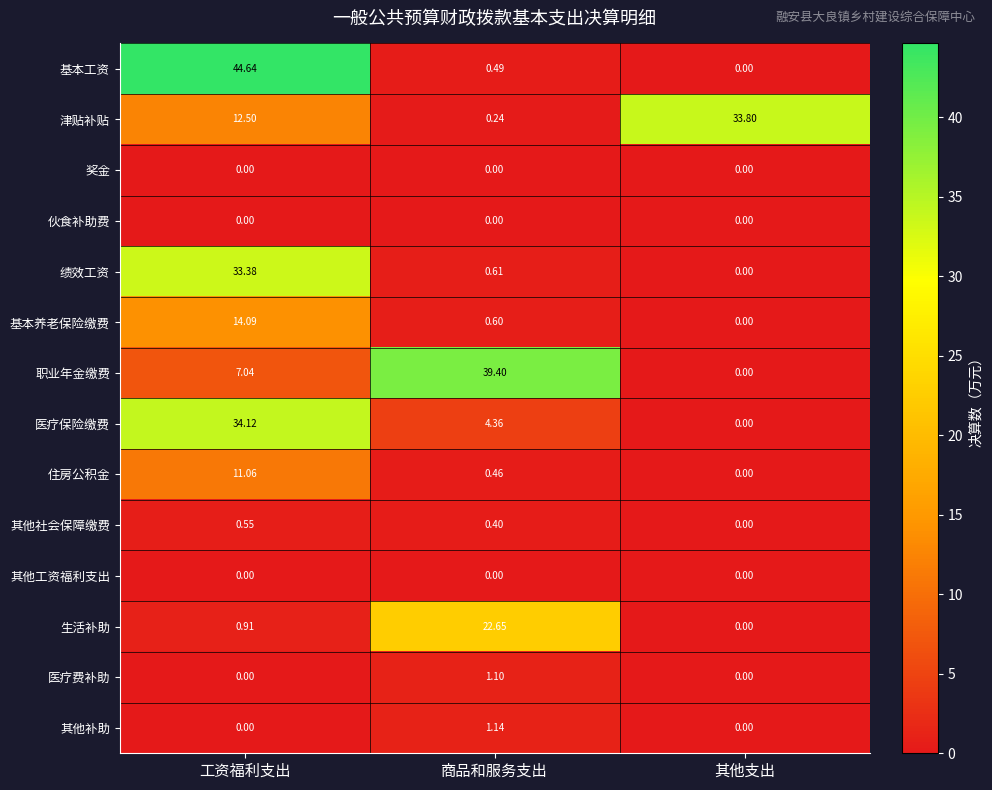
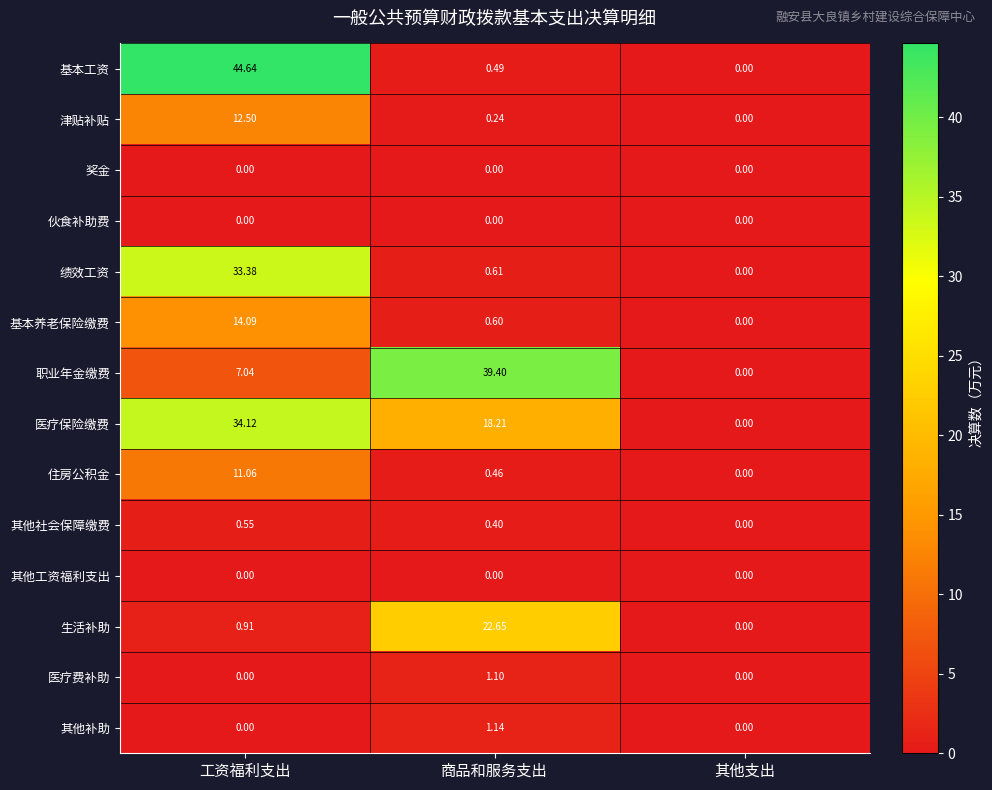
  {
    "基本工资": {
      "工资福利支出": 44.64,
      "商品和服务支出": 0.49,
      "其他支出": 0.00
    },
    "津贴补贴": {
      "工资福利支出": 12.50,
      "商品和服务支出": 0.24,
-     "其他支出": 33.80
+     "其他支出": 0.00
    },
    "奖金": {
      "工资福利支出": 0.00,
      "商品和服务支出": 0.00,
      "其他支出": 0.00
    },
    "伙食补助费": {
      "工资福利支出": 0.00,
      "商品和服务支出": 0.00,
      "其他支出": 0.00
    },
    "绩效工资": {
      "工资福利支出": 33.38,
      "商品和服务支出": 0.61,
      "其他支出": 0.00
    },
    "基本养老保险缴费": {
      "工资福利支出": 14.09,
      "商品和服务支出": 0.60,
      "其他支出": 0.00
    },
    "职业年金缴费": {
      "工资福利支出": 7.04,
      "商品和服务支出": 39.40,
      "其他支出": 0.00
    },
    "医疗保险缴费": {
      "工资福利支出": 34.12,
-     "商品和服务支出": 4.36,
+     "商品和服务支出": 18.21,
      "其他支出": 0.00
    },
    "住房公积金": {
      "工资福利支出": 11.06,
      "商品和服务支出": 0.46,
      "其他支出": 0.00
    },
    "其他社会保障缴费": {
      "工资福利支出": 0.55,
      "商品和服务支出": 0.40,
      "其他支出": 0.00
    },
    "其他工资福利支出": {
      "工资福利支出": 0.00,
      "商品和服务支出": 0.00,
      "其他支出": 0.00
    },
    "生活补助": {
      "工资福利支出": 0.91,
      "商品和服务支出": 22.65,
      "其他支出": 0.00
    },
    "医疗费补助": {
      "工资福利支出": 0.00,
      "商品和服务支出": 1.10,
      "其他支出": 0.00
    },
    "其他补助": {
      "工资福利支出": 0.00,
      "商品和服务支出": 1.14,
      "其他支出": 0.00
    }
  }
